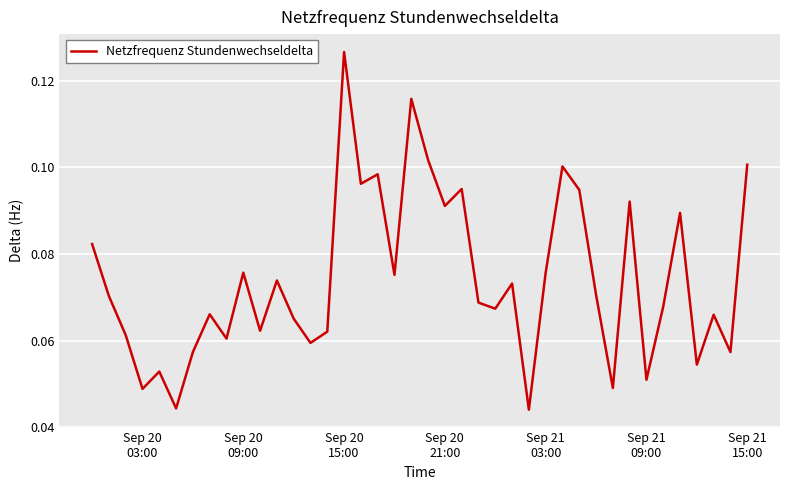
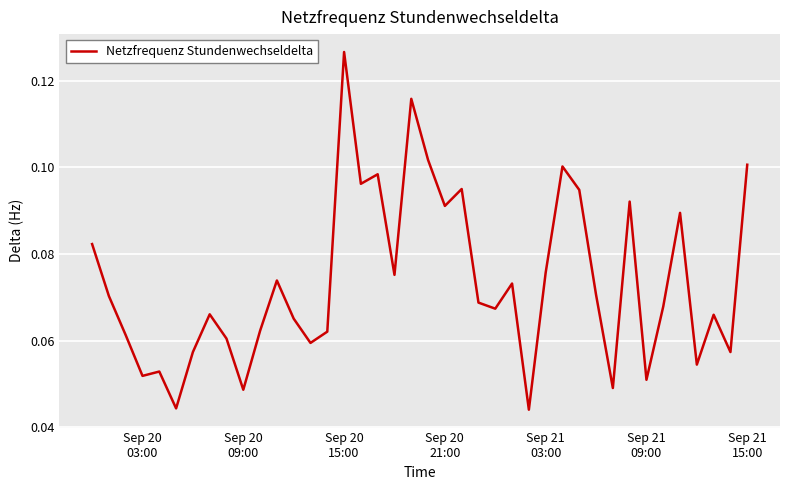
  {
-   "Sep 20 03:00": 0.049,
-   "Sep 20 09:00": 0.076,
+   "Sep 20 03:00": 0.052,
+   "Sep 20 09:00": 0.049,
    "Sep 20 15:00": 0.127,
    "Sep 20 21:00": 0.091,
    "Sep 21 03:00": 0.076,
    "Sep 21 09:00": 0.051,
    "Sep 21 15:00": 0.101
  }
